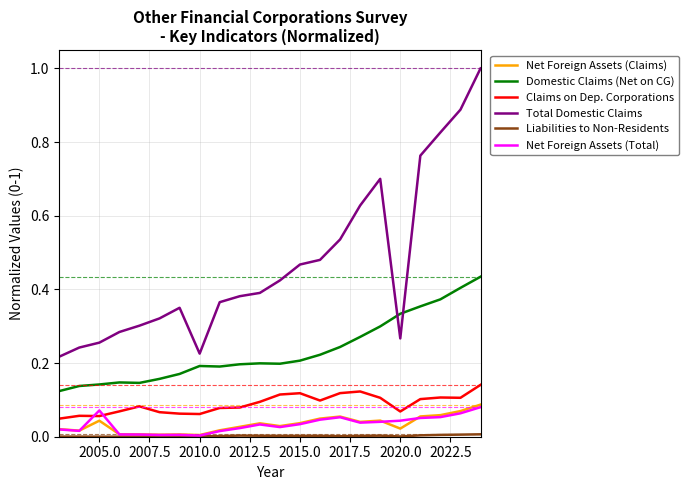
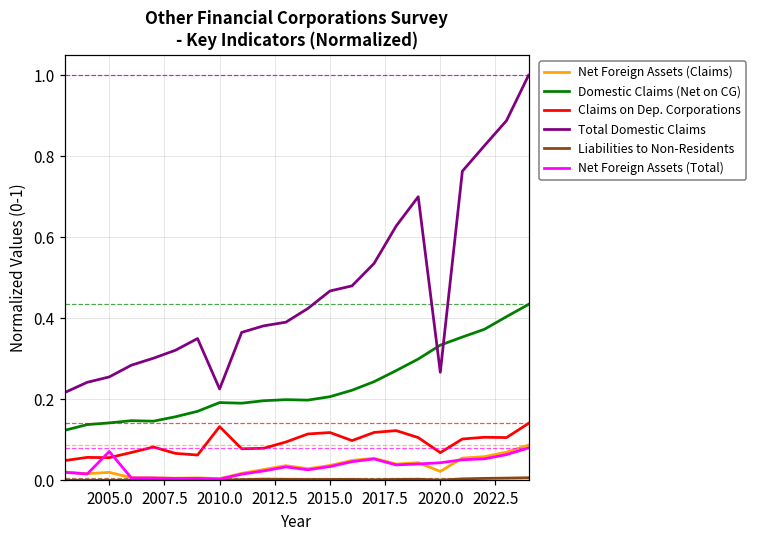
  {
    "Net Foreign Assets (Claims)": {
-     "2005.0": 0.04,
+     "2005.0": 0.02,
      "2020.0": 0.02
    },
    "Domestic Claims (Net on CG)": {
      "2005.0": 0.14,
      "2010.0": 0.19,
      "2015.0": 0.21,
      "2020.0": 0.33
    },
    "Claims on Dep. Corporations": {
      "2005.0": 0.06,
-     "2010.0": 0.06,
+     "2010.0": 0.13,
      "2015.0": 0.12,
      "2020.0": 0.07
    },
    "Total Domestic Claims": {
      "2005.0": 0.26,
      "2010.0": 0.23,
      "2015.0": 0.47,
      "2020.0": 0.27
    },
    "Liabilities to Non-Residents": {
      "2005.0": 0.00,
      "2015.0": 0.00,
      "2020.0": 0.00
    },
    "Net Foreign Assets (Total)": {
      "2005.0": 0.07,
      "2020.0": 0.04
    }
  }
